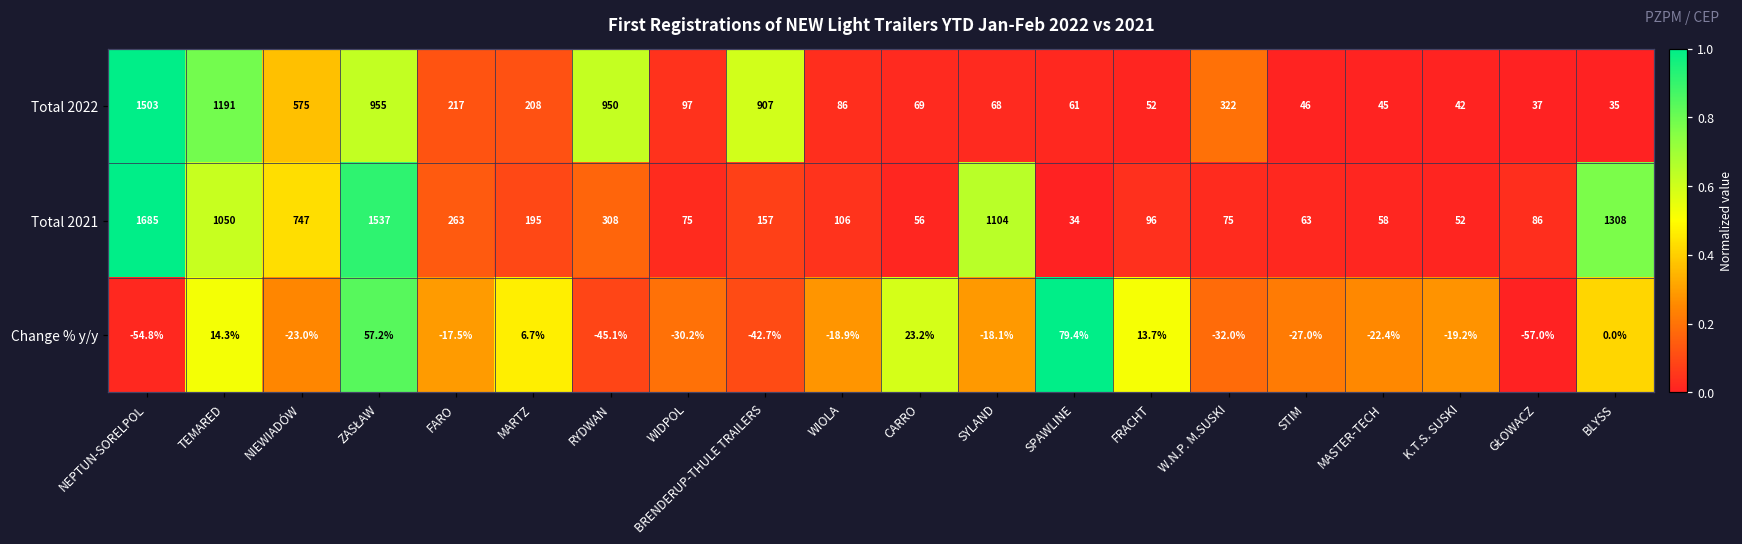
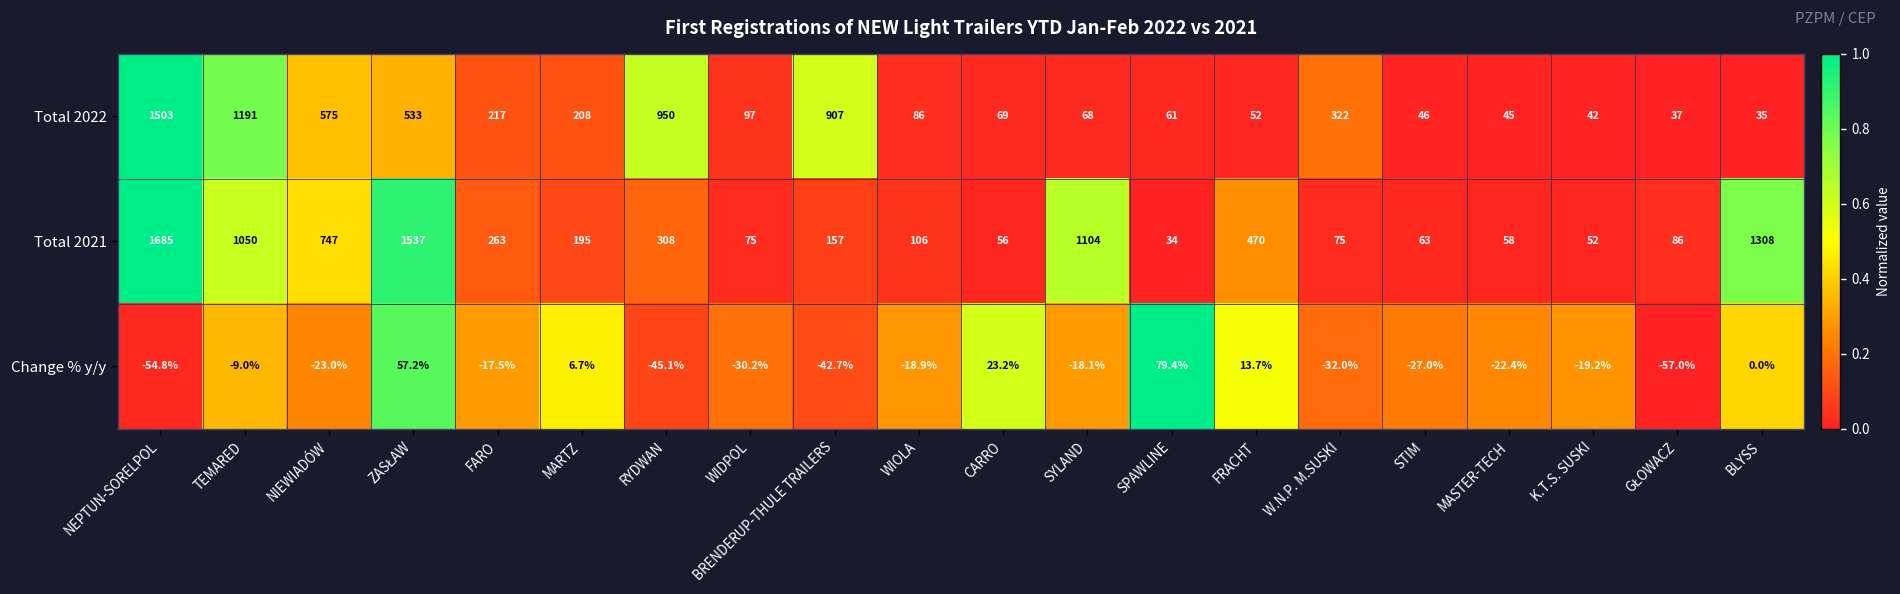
  {
    "Total 2022": {
      "NEPTUN-SORELPOL": "1503",
      "TEMARED": "1191",
      "NIEWIADÓW": "575",
-     "ZASŁAW": "955",
+     "ZASŁAW": "533",
      "FARO": "217",
      "MARTZ": "208",
      "RYDWAN": "950",
      "WIDPOL": "97",
      "BRENDERUP-THULE TRAILERS": "907",
      "WIOLA": "86",
      "CARRO": "69",
      "SYLAND": "68",
      "SPAWLINE": "61",
      "FRACHT": "52",
      "W.N.P. M.SUSKI": "322",
      "STIM": "46",
      "MASTER-TECH": "45",
      "K.T.S. SUSKI": "42",
      "GŁOWACZ": "37",
      "BLYSS": "35"
    },
    "Total 2021": {
      "NEPTUN-SORELPOL": "1685",
      "TEMARED": "1050",
      "NIEWIADÓW": "747",
      "ZASŁAW": "1537",
      "FARO": "263",
      "MARTZ": "195",
      "RYDWAN": "308",
      "WIDPOL": "75",
      "BRENDERUP-THULE TRAILERS": "157",
      "WIOLA": "106",
      "CARRO": "56",
      "SYLAND": "1104",
      "SPAWLINE": "34",
-     "FRACHT": "96",
+     "FRACHT": "470",
      "W.N.P. M.SUSKI": "75",
      "STIM": "63",
      "MASTER-TECH": "58",
      "K.T.S. SUSKI": "52",
      "GŁOWACZ": "86",
      "BLYSS": "1308"
    },
    "Change % y/y": {
      "NEPTUN-SORELPOL": "-54.8%",
-     "TEMARED": "14.3%",
+     "TEMARED": "-9.0%",
      "NIEWIADÓW": "-23.0%",
      "ZASŁAW": "57.2%",
      "FARO": "-17.5%",
      "MARTZ": "6.7%",
      "RYDWAN": "-45.1%",
      "WIDPOL": "-30.2%",
      "BRENDERUP-THULE TRAILERS": "-42.7%",
      "WIOLA": "-18.9%",
      "CARRO": "23.2%",
      "SYLAND": "-18.1%",
      "SPAWLINE": "79.4%",
      "FRACHT": "13.7%",
      "W.N.P. M.SUSKI": "-32.0%",
      "STIM": "-27.0%",
      "MASTER-TECH": "-22.4%",
      "K.T.S. SUSKI": "-19.2%",
      "GŁOWACZ": "-57.0%",
      "BLYSS": "0.0%"
    }
  }
